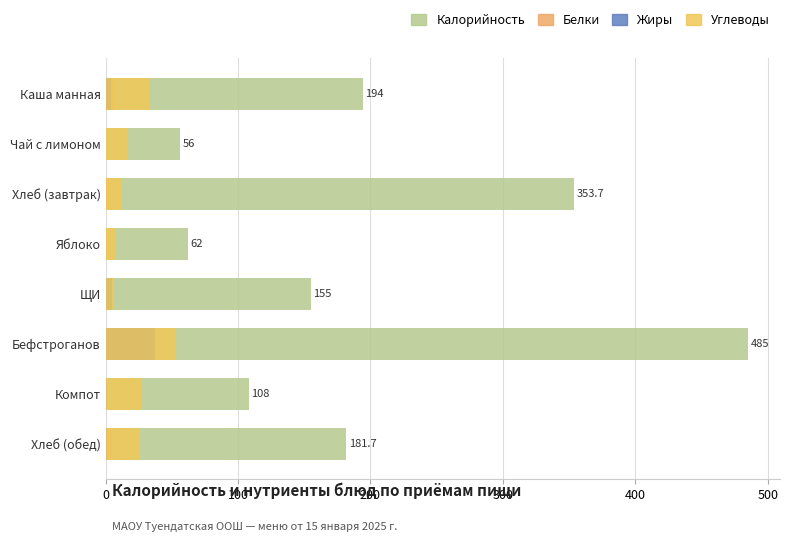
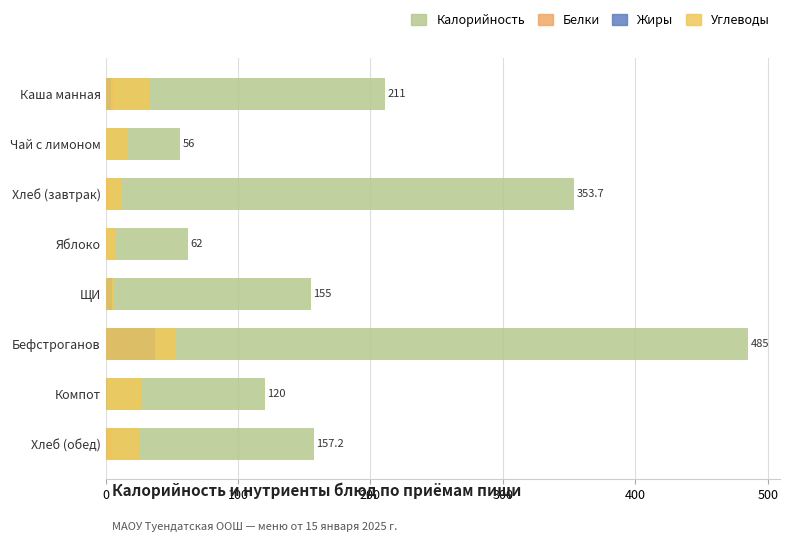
  {
    "Калорийность": {
-     "Каша манная": 194,
+     "Каша манная": 211,
      "Чай с лимоном": 56,
      "Хлеб (завтрак)": 353.7,
      "Яблоко": 62,
      "ЩИ": 155,
      "Бефстроганов": 485,
-     "Компот": 108,
-     "Хлеб (обед)": 181.7
+     "Компот": 120,
+     "Хлеб (обед)": 157.2
    },
    "Жиры": {
      "Чай с лимоном": 0,
      "Яблоко": 0
    }
  }
